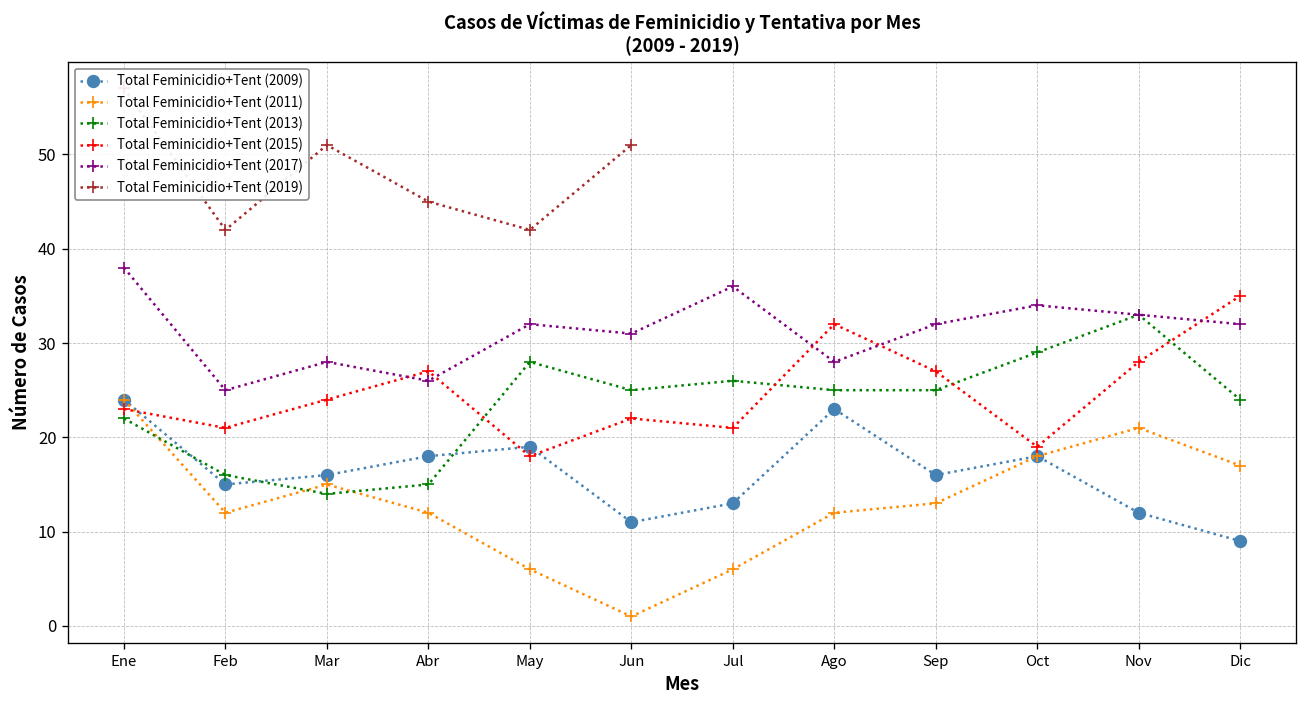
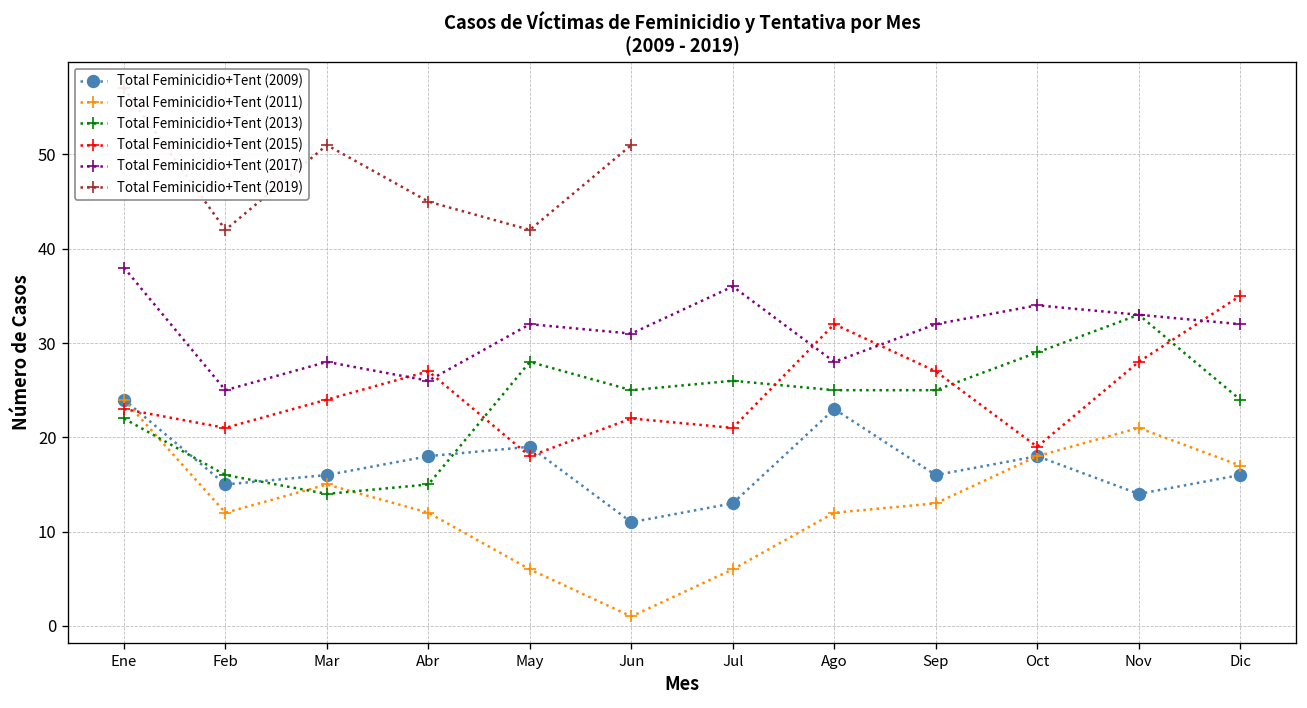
  {
    "Total Feminicidio+Tent (2009)": {
      "Feb": 15,
      "Mar": 16,
      "Abr": 18,
      "May": 19,
      "Jun": 11,
      "Jul": 13,
      "Ago": 23,
      "Sep": 16,
-     "Nov": 12,
-     "Dic": 9
+     "Nov": 14,
+     "Dic": 16
    },
    "Total Feminicidio+Tent (2011)": {
      "Feb": 12,
      "Mar": 15,
      "Abr": 12,
      "May": 6,
      "Jun": 1,
      "Jul": 6,
      "Ago": 12,
      "Sep": 13,
      "Nov": 21,
      "Dic": 17
    },
    "Total Feminicidio+Tent (2013)": {
      "Ene": 22,
      "Feb": 16,
      "Mar": 14,
      "Abr": 15,
      "May": 28,
      "Jun": 25,
      "Jul": 26,
      "Ago": 25,
      "Sep": 25,
      "Oct": 29,
      "Dic": 24
    },
    "Total Feminicidio+Tent (2015)": {
      "Ene": 23,
      "Feb": 21,
      "Mar": 24,
      "Abr": 27,
      "May": 18,
      "Jun": 22,
      "Jul": 21,
      "Ago": 32,
      "Sep": 27,
      "Oct": 19,
      "Nov": 28,
      "Dic": 35
    },
    "Total Feminicidio+Tent (2017)": {
      "Ene": 38,
      "Feb": 25,
      "Mar": 28,
      "Abr": 26,
      "May": 32,
      "Jun": 31,
      "Jul": 36,
      "Ago": 28,
      "Sep": 32,
      "Oct": 34,
      "Dic": 32
    },
    "Total Feminicidio+Tent (2019)": {
      "Feb": 42,
      "Mar": 51,
      "Abr": 45,
      "May": 42,
      "Jun": 51
    }
  }
